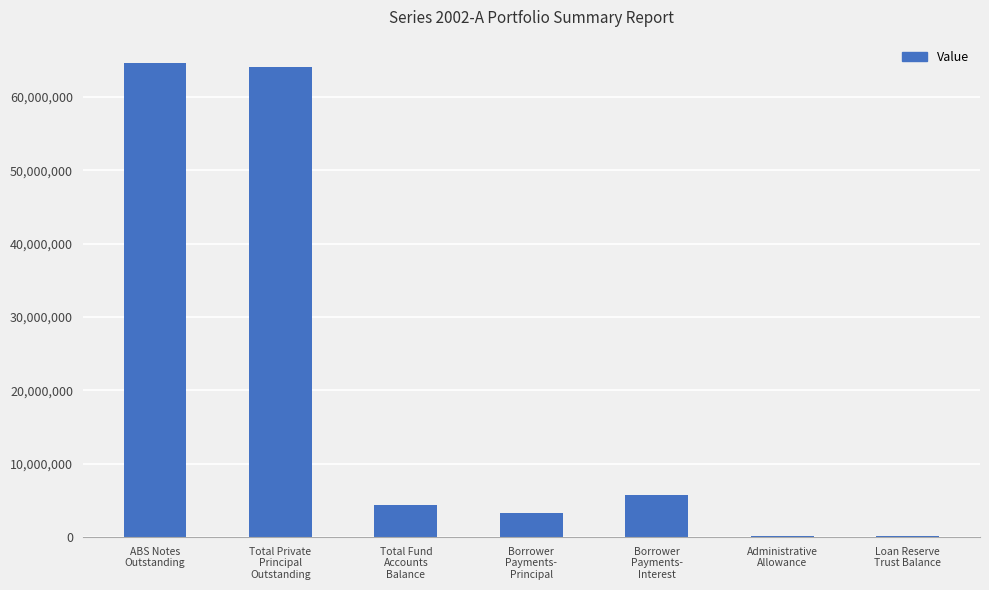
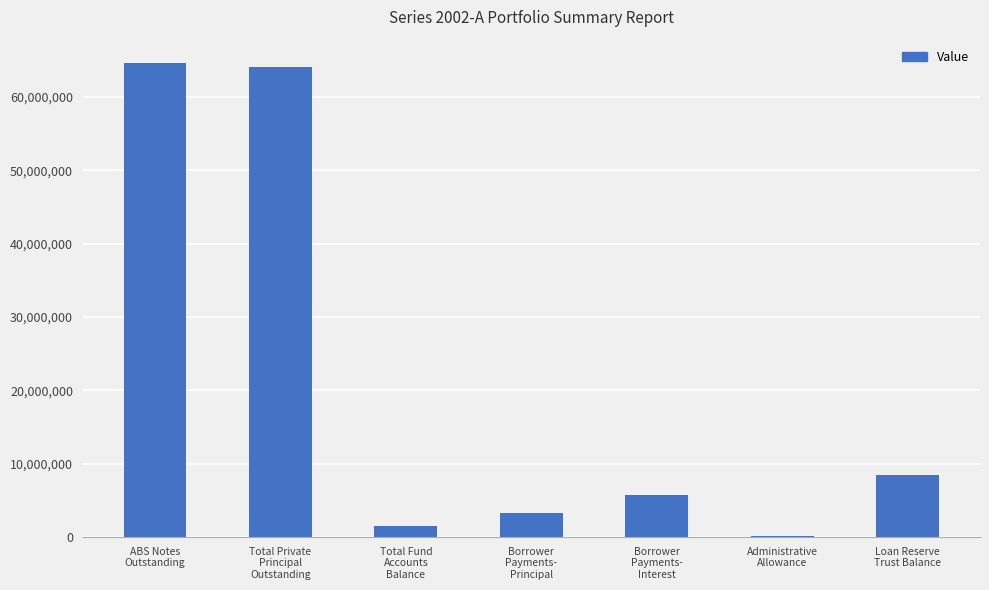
  {
    "ABS Notes Outstanding": "65,000,000",
    "Total Private Principal Outstanding": "64,000,000",
-   "Total Fund Accounts Balance": "4,000,000",
+   "Total Fund Accounts Balance": "1,000,000",
    "Borrower Payments- Principal": "3,000,000",
    "Borrower Payments- Interest": "6,000,000",
-   "Loan Reserve Trust Balance": "0"
+   "Loan Reserve Trust Balance": "8,000,000"
  }
